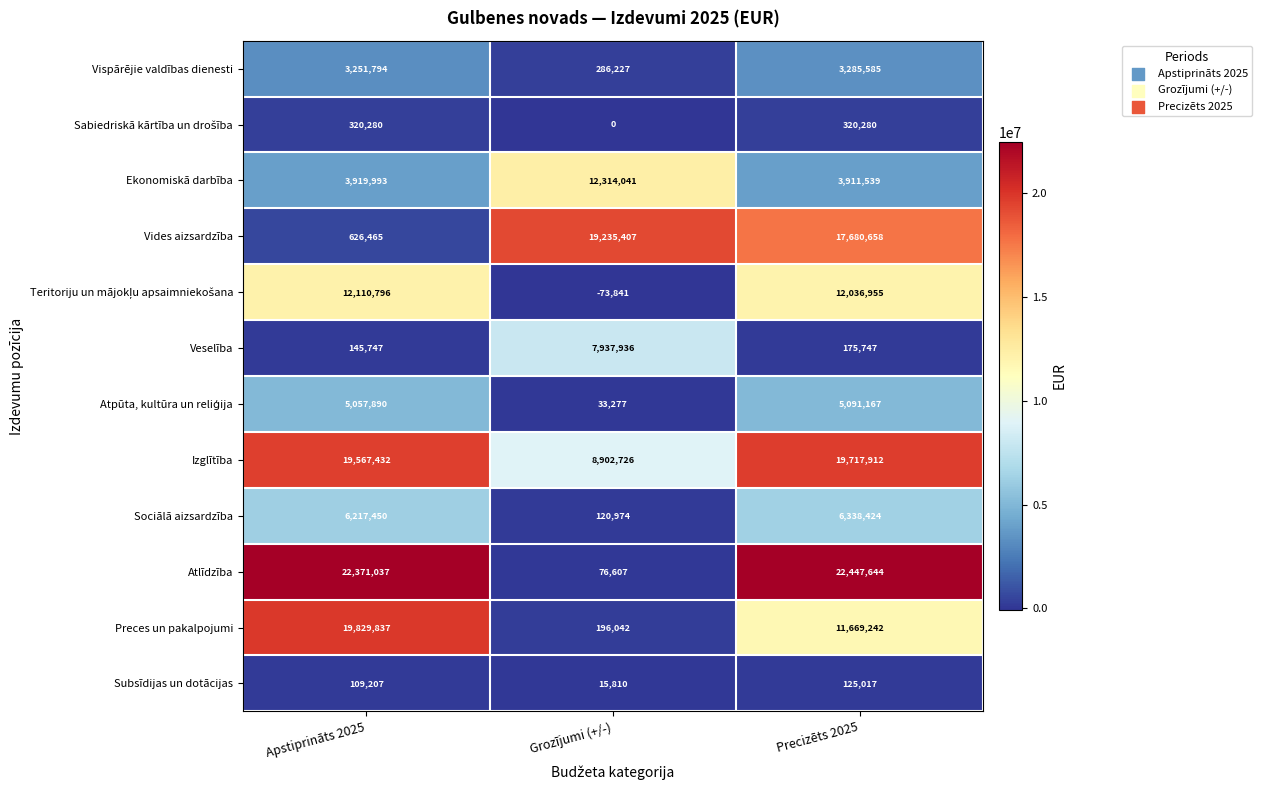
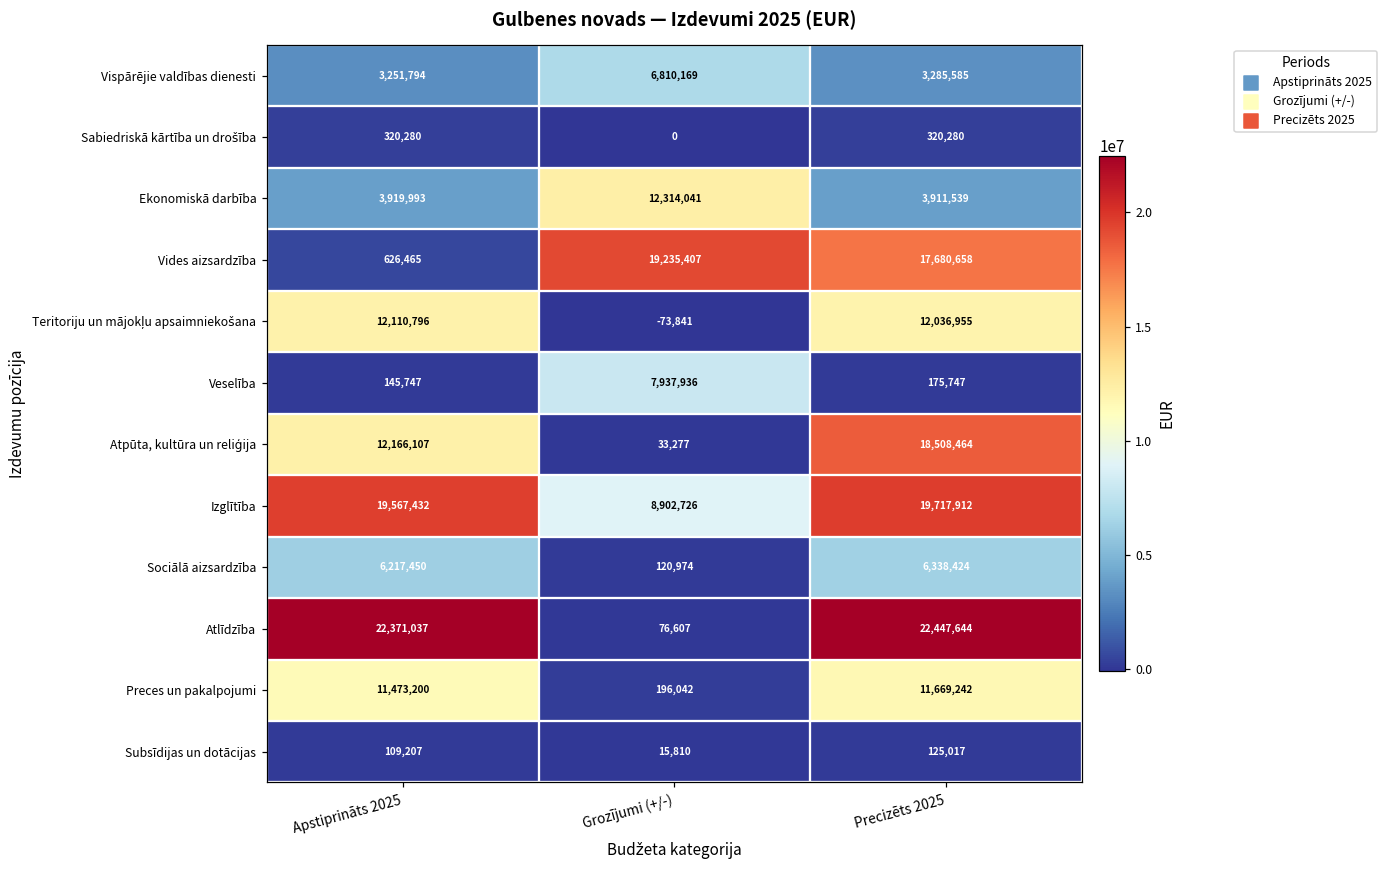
  {
    "Vispārējie valdības dienesti": {
      "Apstiprināts 2025": "3,251,794",
-     "Grozījumi (+/-)": "286,227",
+     "Grozījumi (+/-)": "6,810,169",
      "Precizēts 2025": "3,285,585"
    },
    "Sabiedriskā kārtība un drošība": {
      "Apstiprināts 2025": "320,280",
      "Grozījumi (+/-)": "0",
      "Precizēts 2025": "320,280"
    },
    "Ekonomiskā darbība": {
      "Apstiprināts 2025": "3,919,993",
      "Grozījumi (+/-)": "12,314,041",
      "Precizēts 2025": "3,911,539"
    },
    "Vides aizsardzība": {
      "Apstiprināts 2025": "626,465",
      "Grozījumi (+/-)": "19,235,407",
      "Precizēts 2025": "17,680,658"
    },
    "Teritoriju un mājokļu apsaimniekošana": {
      "Apstiprināts 2025": "12,110,796",
      "Grozījumi (+/-)": "-73,841",
      "Precizēts 2025": "12,036,955"
    },
    "Veselība": {
      "Apstiprināts 2025": "145,747",
      "Grozījumi (+/-)": "7,937,936",
      "Precizēts 2025": "175,747"
    },
    "Atpūta, kultūra un reliģija": {
-     "Apstiprināts 2025": "5,057,890",
+     "Apstiprināts 2025": "12,166,107",
      "Grozījumi (+/-)": "33,277",
-     "Precizēts 2025": "5,091,167"
+     "Precizēts 2025": "18,508,464"
    },
    "Izglītība": {
      "Apstiprināts 2025": "19,567,432",
      "Grozījumi (+/-)": "8,902,726",
      "Precizēts 2025": "19,717,912"
    },
    "Sociālā aizsardzība": {
      "Apstiprināts 2025": "6,217,450",
      "Grozījumi (+/-)": "120,974",
      "Precizēts 2025": "6,338,424"
    },
    "Atlīdzība": {
      "Apstiprināts 2025": "22,371,037",
      "Grozījumi (+/-)": "76,607",
      "Precizēts 2025": "22,447,644"
    },
    "Preces un pakalpojumi": {
-     "Apstiprināts 2025": "19,829,837",
+     "Apstiprināts 2025": "11,473,200",
      "Grozījumi (+/-)": "196,042",
      "Precizēts 2025": "11,669,242"
    },
    "Subsīdijas un dotācijas": {
      "Apstiprināts 2025": "109,207",
      "Grozījumi (+/-)": "15,810",
      "Precizēts 2025": "125,017"
    }
  }
